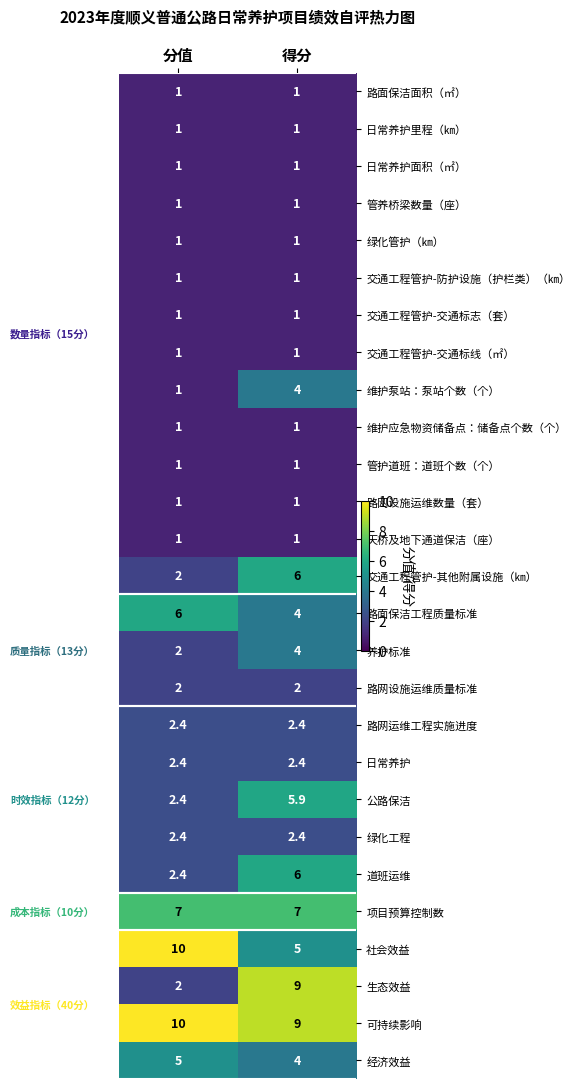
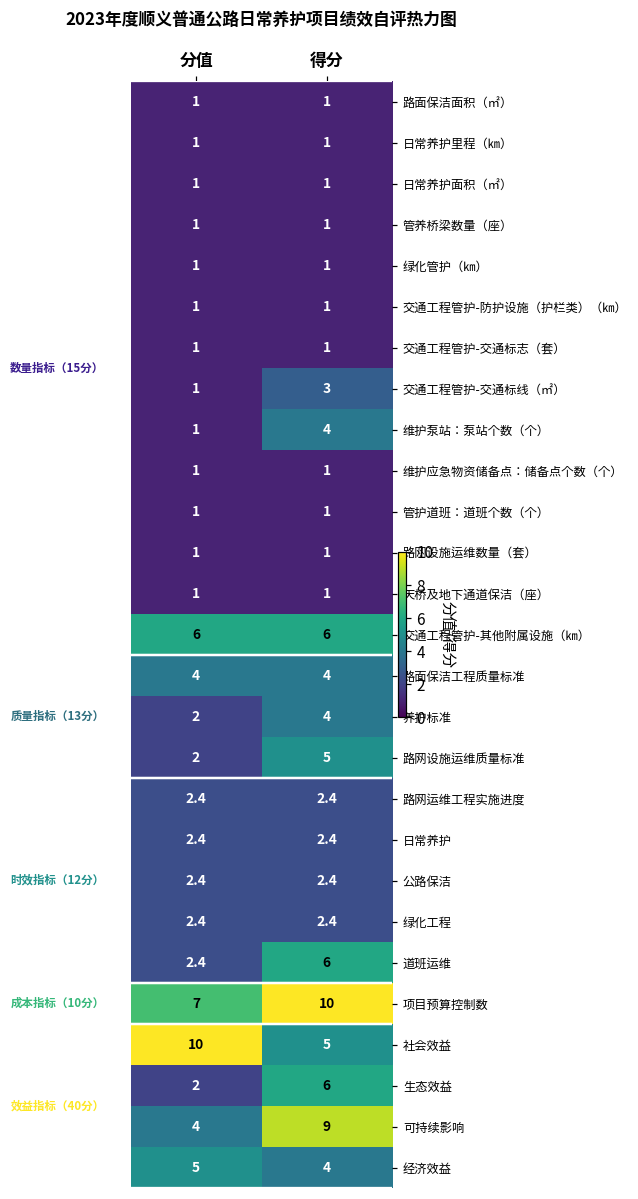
  {
    "路面保洁面积（㎡）": {
      "分值": 1,
      "得分": 1
    },
    "日常养护里程（㎞）": {
      "分值": 1,
      "得分": 1
    },
    "日常养护面积（㎡）": {
      "分值": 1,
      "得分": 1
    },
    "管养桥梁数量（座）": {
      "分值": 1,
      "得分": 1
    },
    "绿化管护（㎞）": {
      "分值": 1,
      "得分": 1
    },
    "交通工程管护-防护设施（护栏类）（㎞）": {
      "分值": 1,
      "得分": 1
    },
    "交通工程管护-交通标志（套）": {
      "分值": 1,
      "得分": 1
    },
    "交通工程管护-交通标线（㎡）": {
      "分值": 1,
-     "得分": 1
+     "得分": 3
    },
    "维护泵站：泵站个数（个）": {
      "分值": 1,
      "得分": 4
    },
    "维护应急物资储备点：储备点个数（个）": {
      "分值": 1,
      "得分": 1
    },
    "管护道班：道班个数（个）": {
      "分值": 1,
      "得分": 1
    },
    "路网设施运维数量（套）": {
      "分值": 1,
      "得分": 1
    },
    "天桥及地下通道保洁（座）": {
      "分值": 1,
      "得分": 1
    },
    "交通工程管护-其他附属设施（㎞）": {
-     "分值": 2,
+     "分值": 6,
      "得分": 6
    },
    "路面保洁工程质量标准": {
-     "分值": 6,
+     "分值": 4,
      "得分": 4
    },
    "养护标准": {
      "分值": 2,
      "得分": 4
    },
    "路网设施运维质量标准": {
      "分值": 2,
-     "得分": 2
+     "得分": 5
    },
    "路网运维工程实施进度": {
      "分值": 2.4,
      "得分": 2.4
    },
    "日常养护": {
      "分值": 2.4,
      "得分": 2.4
    },
    "公路保洁": {
      "分值": 2.4,
-     "得分": 5.9
+     "得分": 2.4
    },
    "绿化工程": {
      "分值": 2.4,
      "得分": 2.4
    },
    "道班运维": {
      "分值": 2.4,
      "得分": 6
    },
    "项目预算控制数": {
      "分值": 7,
-     "得分": 7
+     "得分": 10
    },
    "社会效益": {
      "分值": 10,
      "得分": 5
    },
    "生态效益": {
      "分值": 2,
-     "得分": 9
+     "得分": 6
    },
    "可持续影响": {
-     "分值": 10,
+     "分值": 4,
      "得分": 9
    },
    "经济效益": {
      "分值": 5,
      "得分": 4
    }
  }
